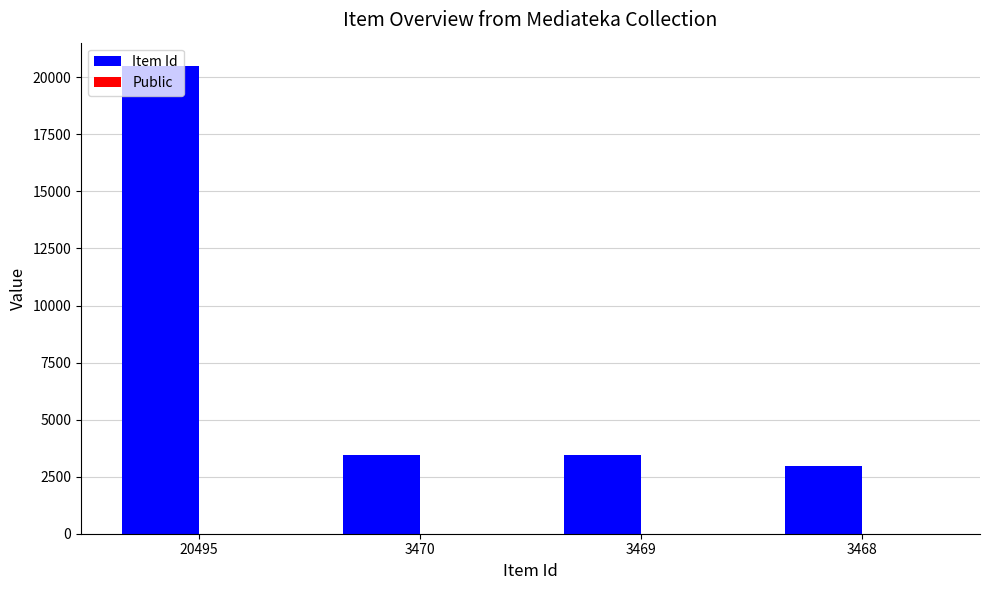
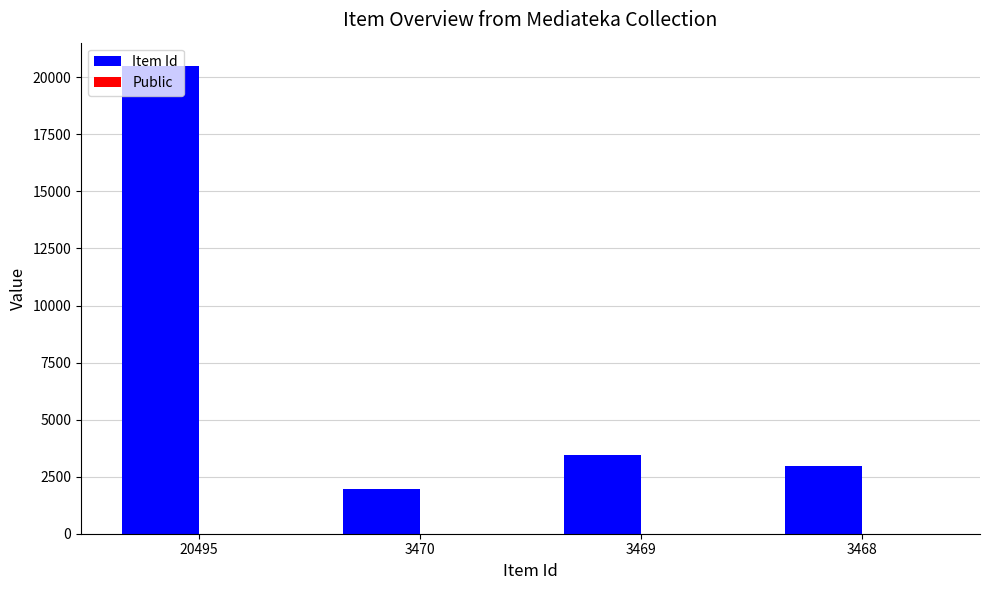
  {
    "Item Id": {
-     "3470": 3500,
+     "3470": 2000,
      "3469": 3500,
      "3468": 3000
    }
  }
